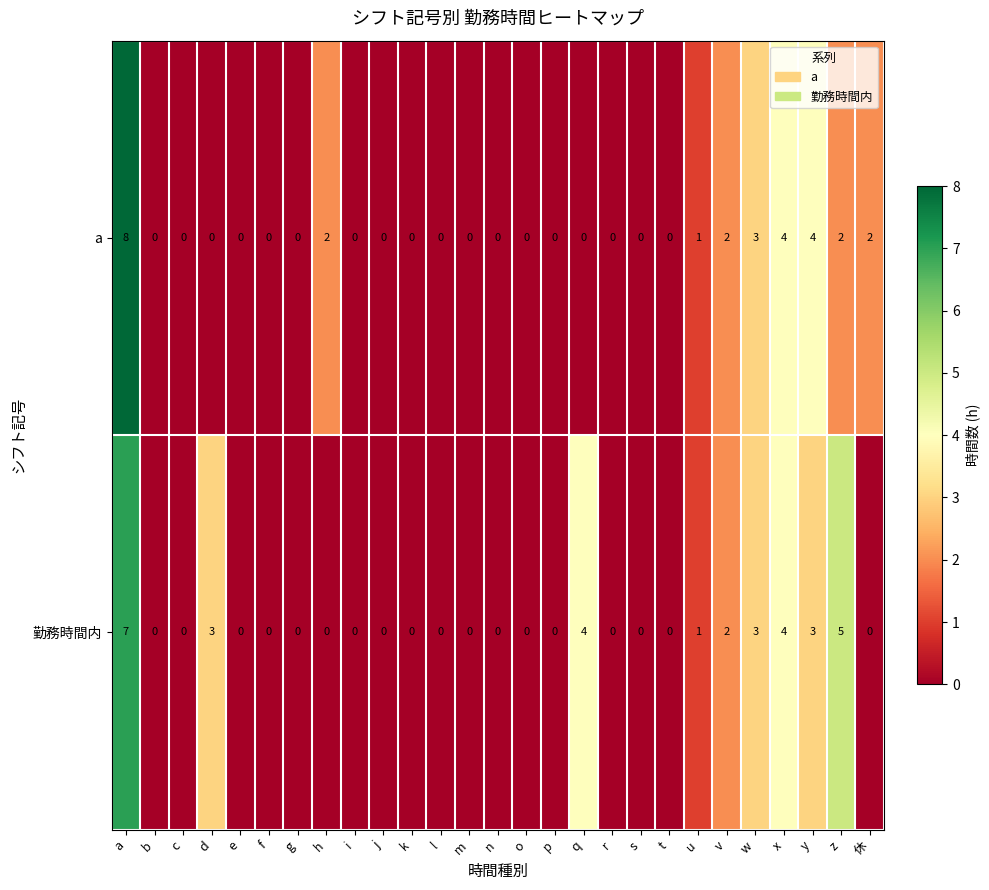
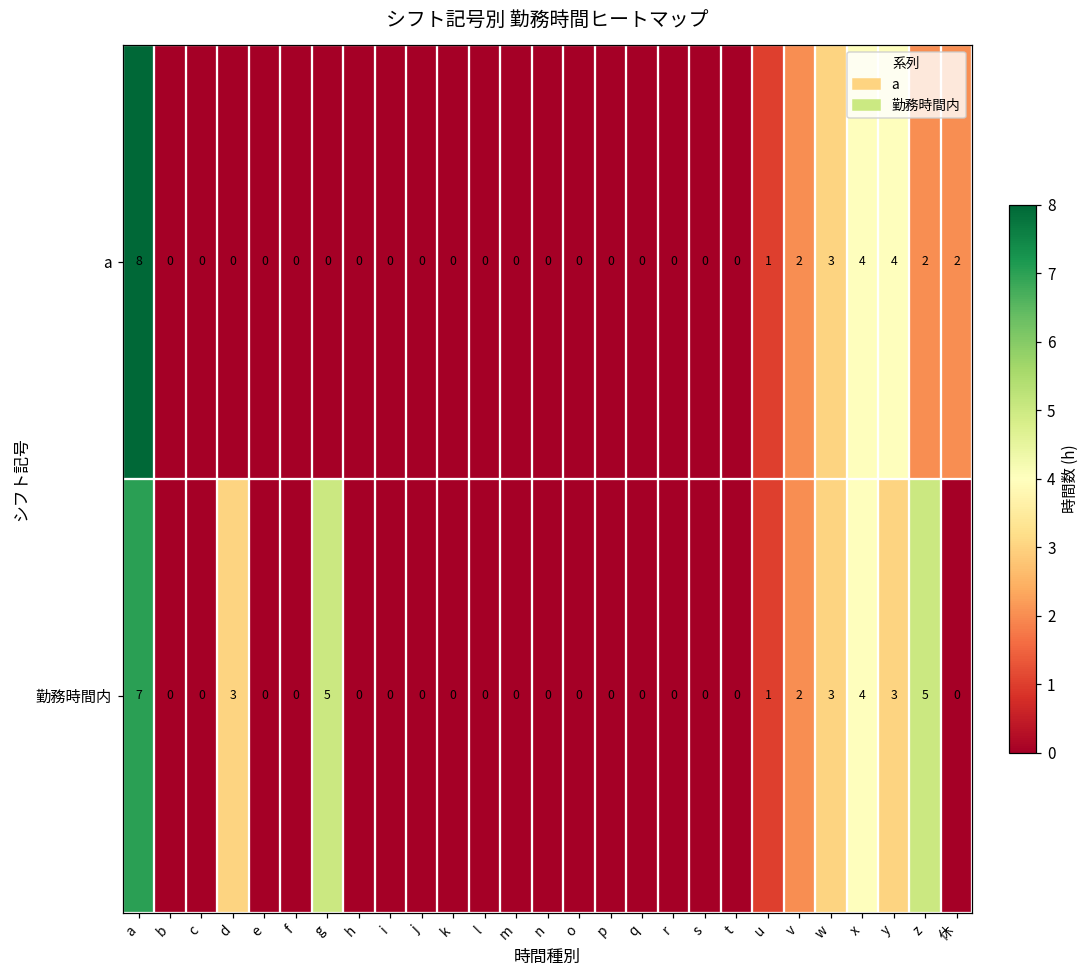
  {
    "a": {
      "a": 8,
      "b": 0,
      "c": 0,
      "d": 0,
      "e": 0,
      "f": 0,
      "g": 0,
-     "h": 2,
+     "h": 0,
      "i": 0,
      "j": 0,
      "k": 0,
      "l": 0,
      "m": 0,
      "n": 0,
      "o": 0,
      "p": 0,
      "q": 0,
      "r": 0,
      "s": 0,
      "t": 0,
      "u": 1,
      "v": 2,
      "w": 3,
      "x": 4,
      "y": 4,
      "z": 2,
      "休": 2
    },
    "勤務時間内": {
      "a": 7,
      "b": 0,
      "c": 0,
      "d": 3,
      "e": 0,
      "f": 0,
-     "g": 0,
+     "g": 5,
      "h": 0,
      "i": 0,
      "j": 0,
      "k": 0,
      "l": 0,
      "m": 0,
      "n": 0,
      "o": 0,
      "p": 0,
-     "q": 4,
+     "q": 0,
      "r": 0,
      "s": 0,
      "t": 0,
      "u": 1,
      "v": 2,
      "w": 3,
      "x": 4,
      "y": 3,
      "z": 5,
      "休": 0
    }
  }
